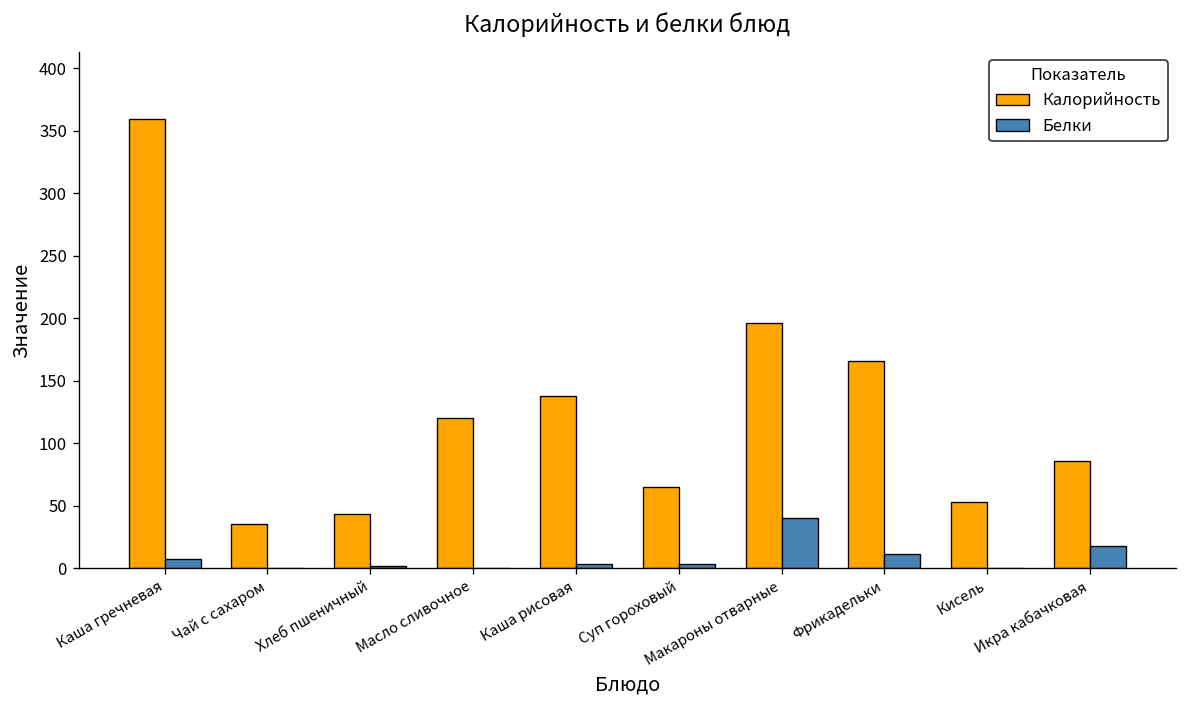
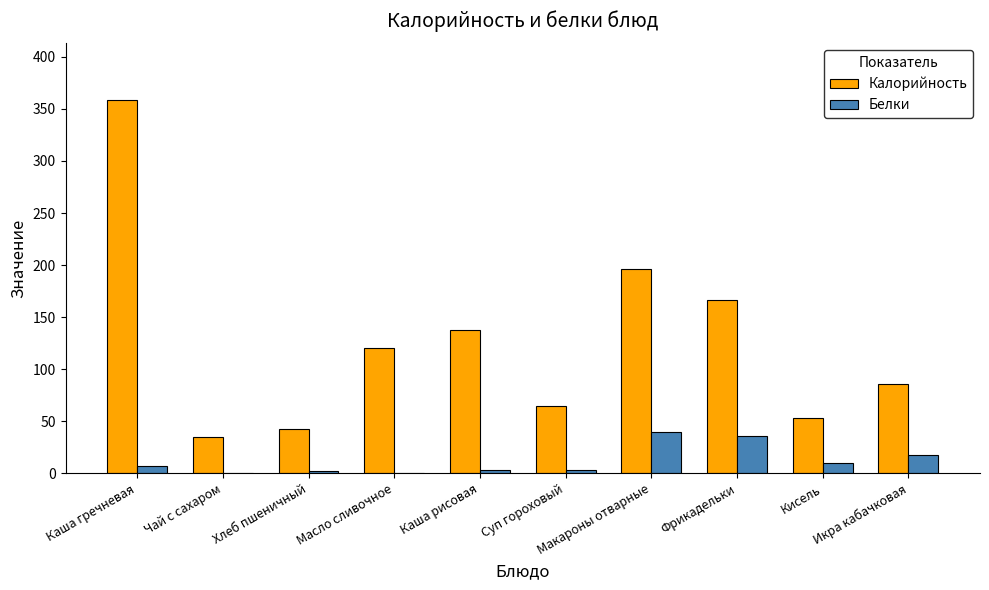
  {
    "Калорийность": {
      "Каша гречневая": 359,
      "Чай с сахаром": 35,
      "Хлеб пшеничный": 43,
      "Масло сливочное": 120,
      "Каша рисовая": 138,
      "Суп гороховый": 65,
      "Макароны отварные": 196,
      "Фрикадельки": 166,
      "Кисель": 53,
      "Икра кабачковая": 86
    },
    "Белки": {
      "Каша гречневая": 7,
      "Чай с сахаром": 0,
      "Масло сливочное": 0,
      "Каша рисовая": 3,
      "Суп гороховый": 3,
      "Макароны отварные": 40,
-     "Фрикадельки": 11,
-     "Кисель": 0,
+     "Фрикадельки": 36,
+     "Кисель": 10,
      "Икра кабачковая": 18
    }
  }
